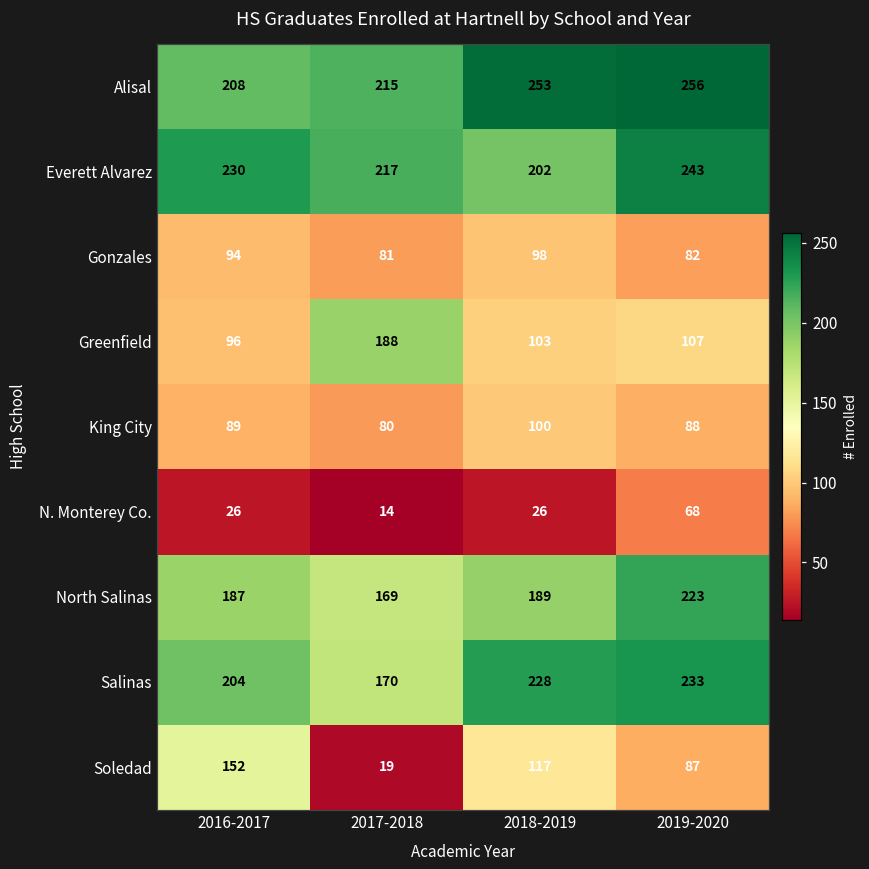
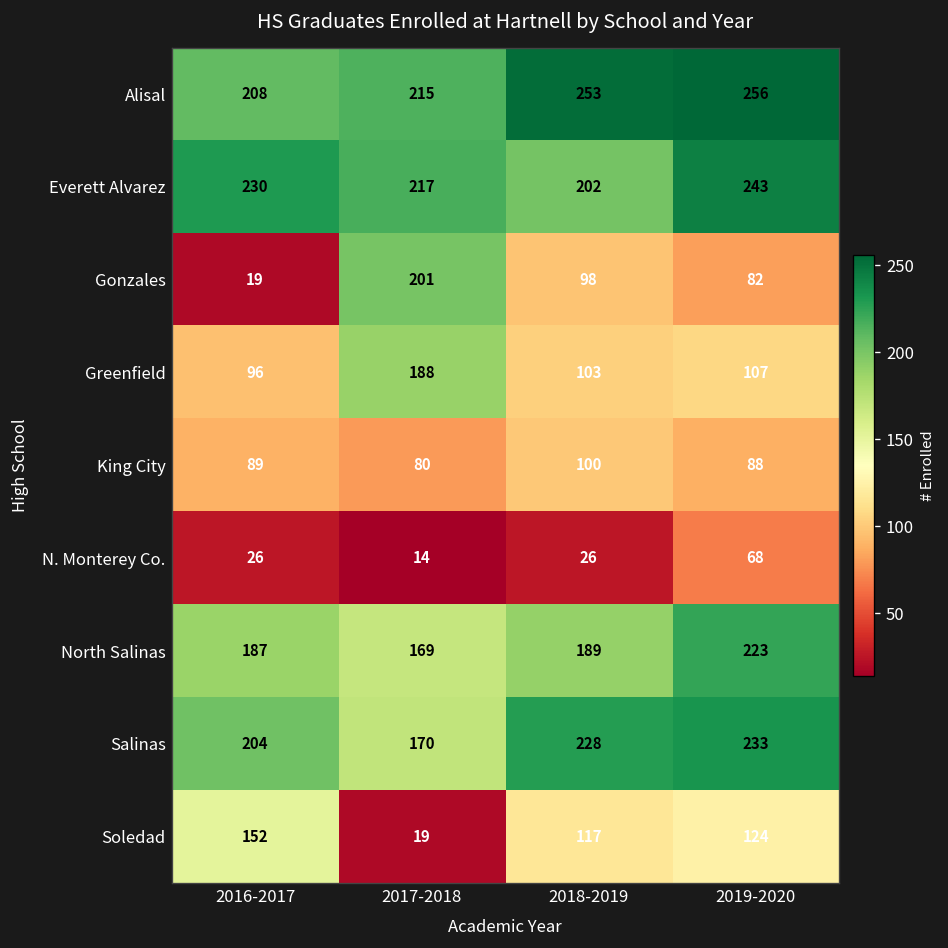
  {
    "Alisal": {
      "2016-2017": 208,
      "2017-2018": 215,
      "2018-2019": 253,
      "2019-2020": 256
    },
    "Everett Alvarez": {
      "2016-2017": 230,
      "2017-2018": 217,
      "2018-2019": 202,
      "2019-2020": 243
    },
    "Gonzales": {
-     "2016-2017": 94,
-     "2017-2018": 81,
+     "2016-2017": 19,
+     "2017-2018": 201,
      "2018-2019": 98,
      "2019-2020": 82
    },
    "Greenfield": {
      "2016-2017": 96,
      "2017-2018": 188,
      "2018-2019": 103,
      "2019-2020": 107
    },
    "King City": {
      "2016-2017": 89,
      "2017-2018": 80,
      "2018-2019": 100,
      "2019-2020": 88
    },
    "N. Monterey Co.": {
      "2016-2017": 26,
      "2017-2018": 14,
      "2018-2019": 26,
      "2019-2020": 68
    },
    "North Salinas": {
      "2016-2017": 187,
      "2017-2018": 169,
      "2018-2019": 189,
      "2019-2020": 223
    },
    "Salinas": {
      "2016-2017": 204,
      "2017-2018": 170,
      "2018-2019": 228,
      "2019-2020": 233
    },
    "Soledad": {
      "2016-2017": 152,
      "2017-2018": 19,
      "2018-2019": 117,
-     "2019-2020": 87
+     "2019-2020": 124
    }
  }
